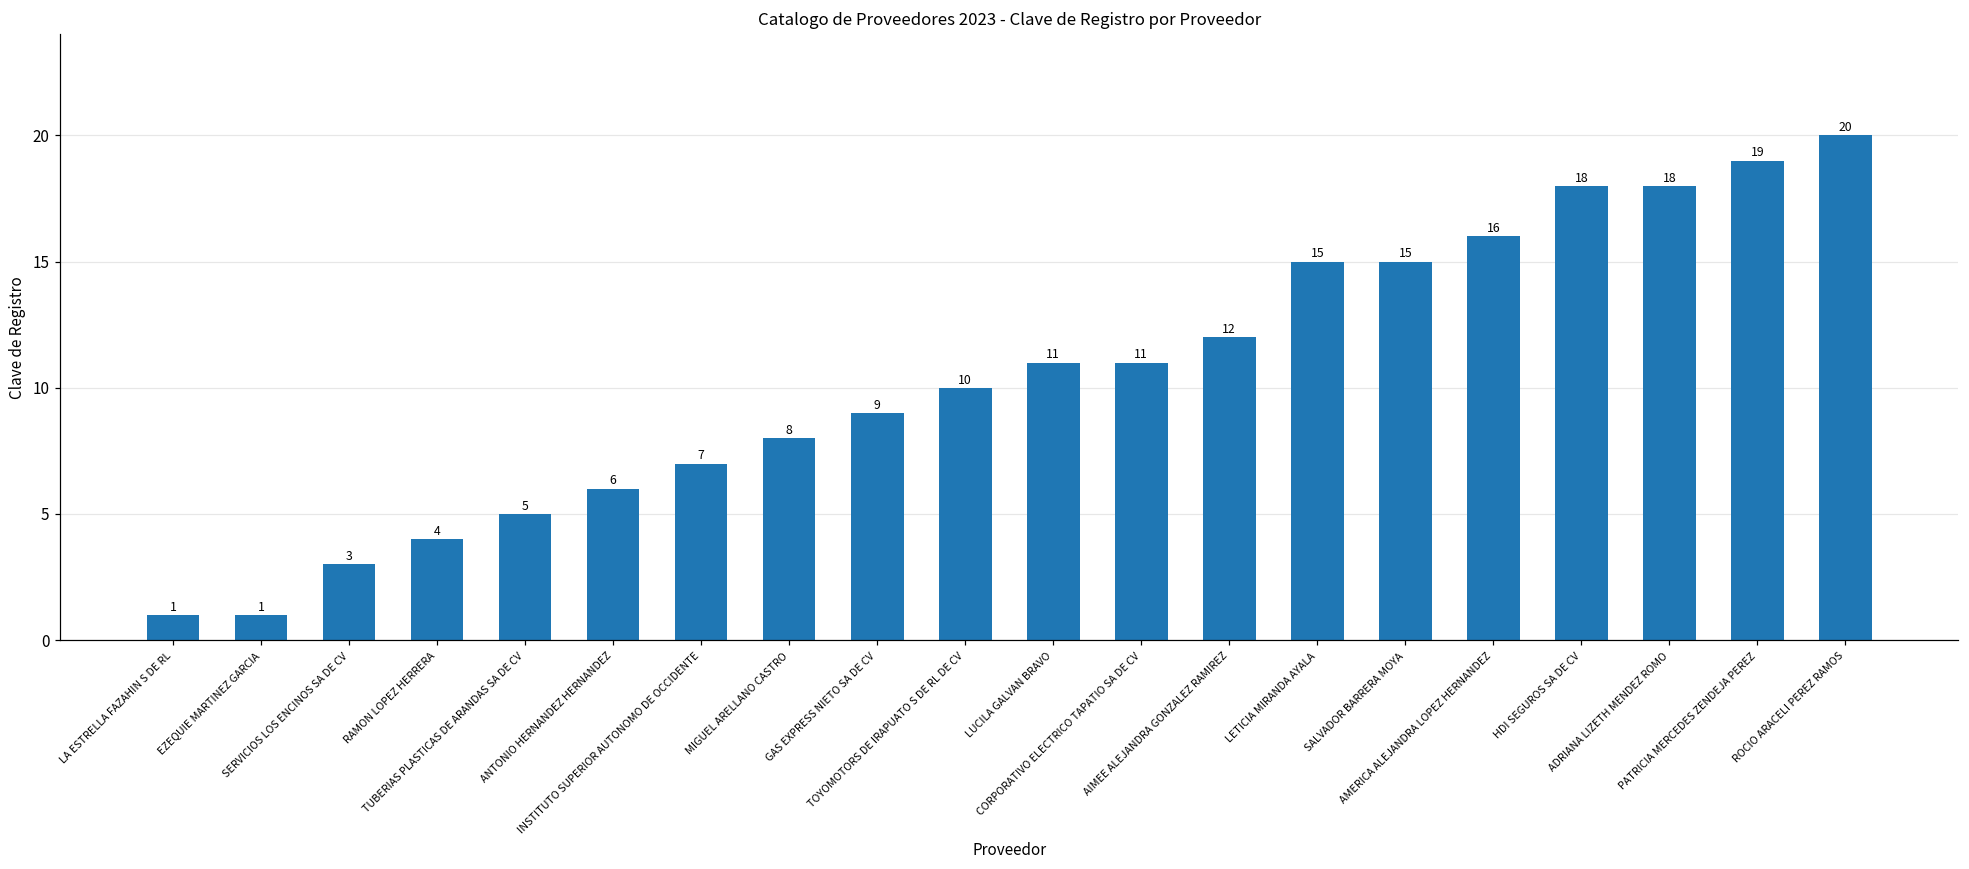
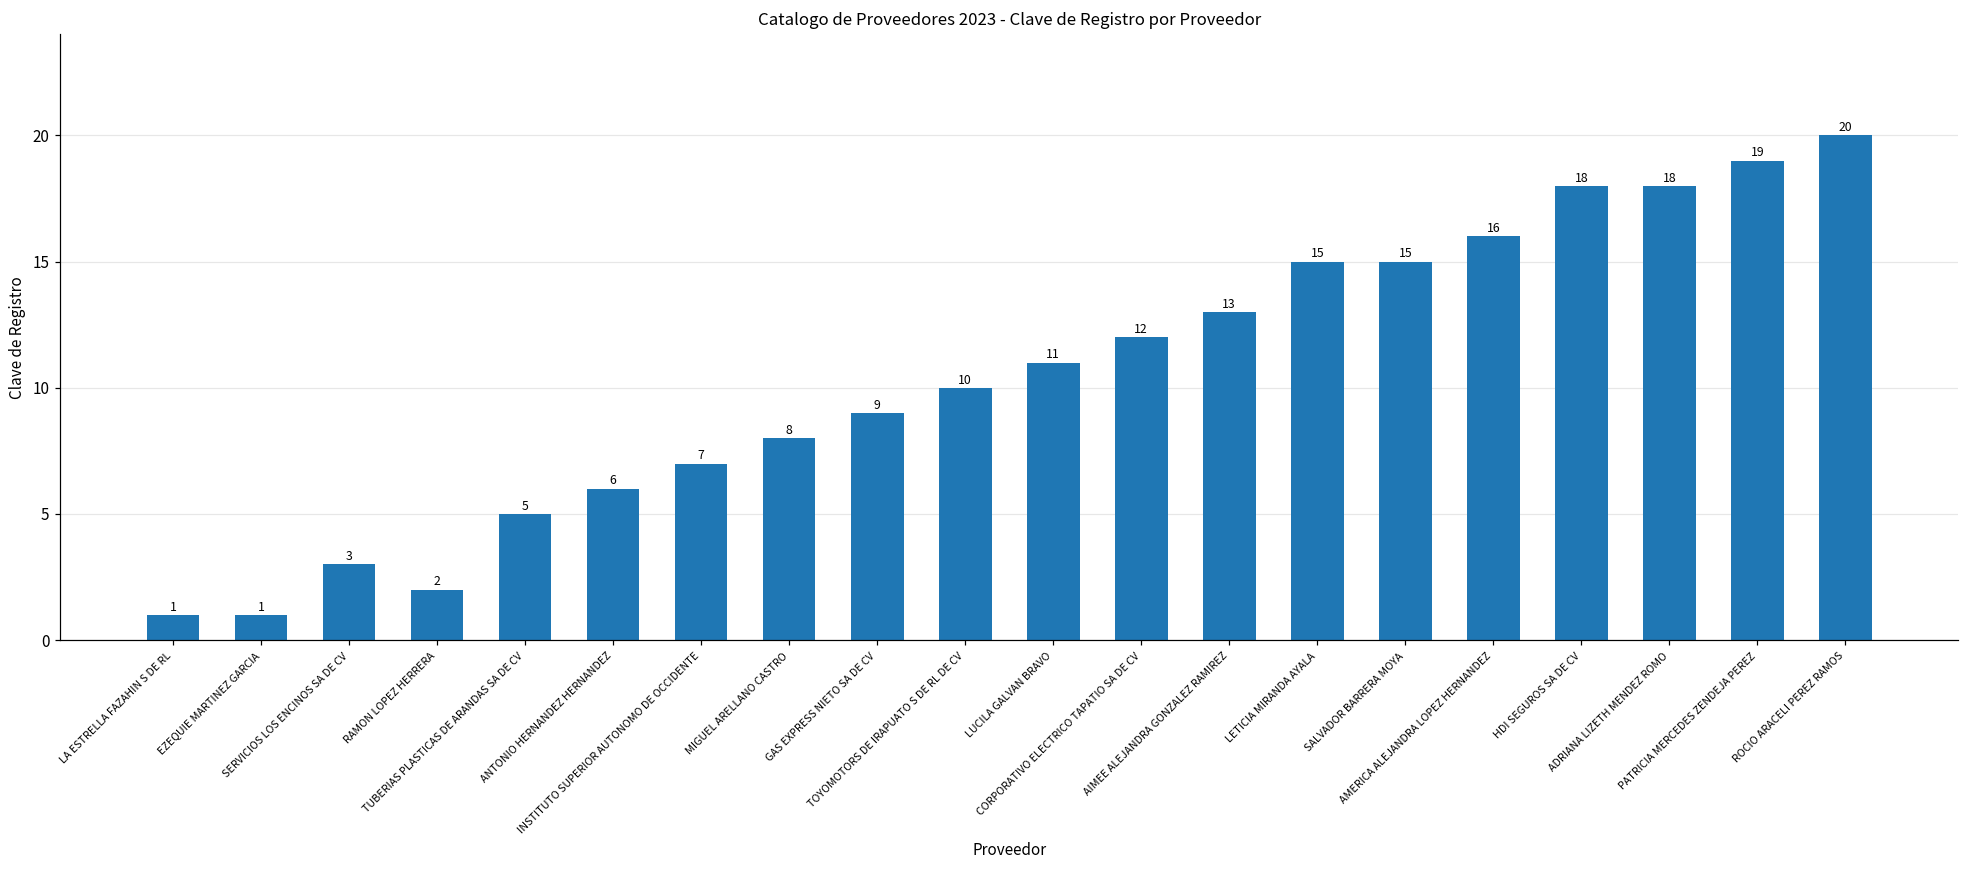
  {
    "LA ESTRELLA FAZAHIN S DE RL": 1,
    "EZEQUIE MARTINEZ GARCIA": 1,
    "SERVICIOS LOS ENCINOS SA DE CV": 3,
-   "RAMON LOPEZ HERRERA": 4,
+   "RAMON LOPEZ HERRERA": 2,
    "TUBERIAS PLASTICAS DE ARANDAS SA DE CV": 5,
    "ANTONIO HERNANDEZ HERNANDEZ": 6,
    "INSTITUTO SUPERIOR AUTONOMO DE OCCIDENTE": 7,
    "MIGUEL ARELLANO CASTRO": 8,
    "GAS EXPRESS NIETO SA DE CV": 9,
    "TOYOMOTORS DE IRAPUATO S DE RL DE CV": 10,
    "LUCILA GALVAN BRAVO": 11,
-   "CORPORATIVO ELECTRICO TAPATIO SA DE CV": 11,
-   "AIMEE ALEJANDRA GONZALEZ RAMIREZ": 12,
+   "CORPORATIVO ELECTRICO TAPATIO SA DE CV": 12,
+   "AIMEE ALEJANDRA GONZALEZ RAMIREZ": 13,
    "LETICIA MIRANDA AYALA": 15,
    "SALVADOR BARRERA MOYA": 15,
    "AMERICA ALEJANDRA LOPEZ HERNANDEZ": 16,
    "HDI SEGUROS SA DE CV": 18,
    "ADRIANA LIZETH MENDEZ ROMO": 18,
    "PATRICIA MERCEDES ZENDEJA PEREZ": 19,
    "ROCIO ARACELI PEREZ RAMOS": 20
  }
